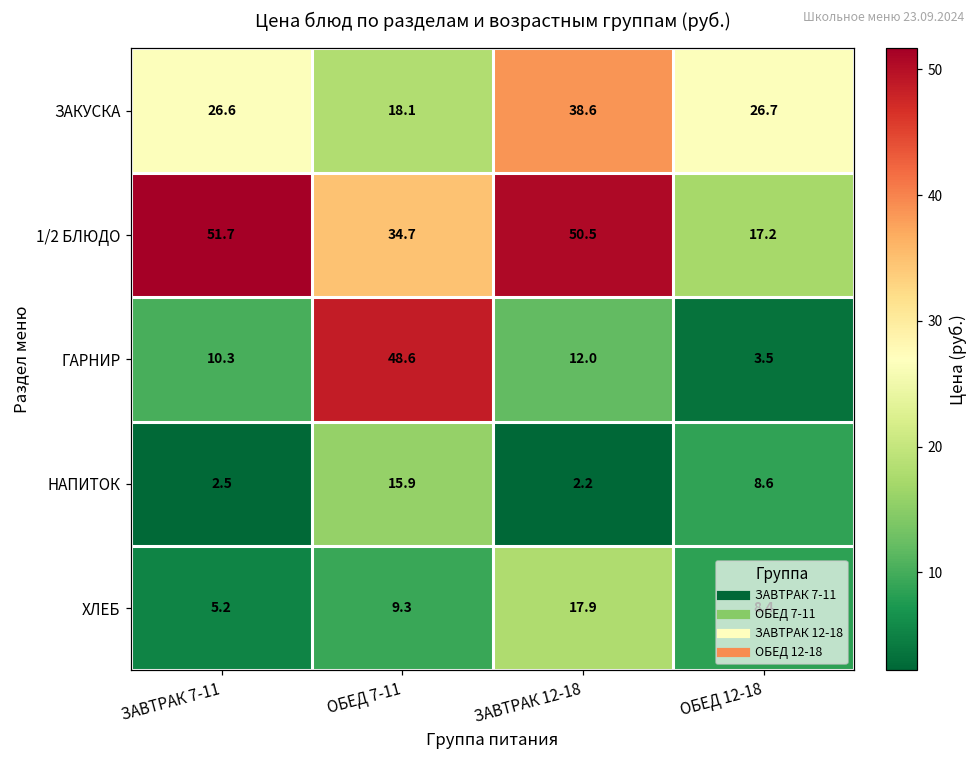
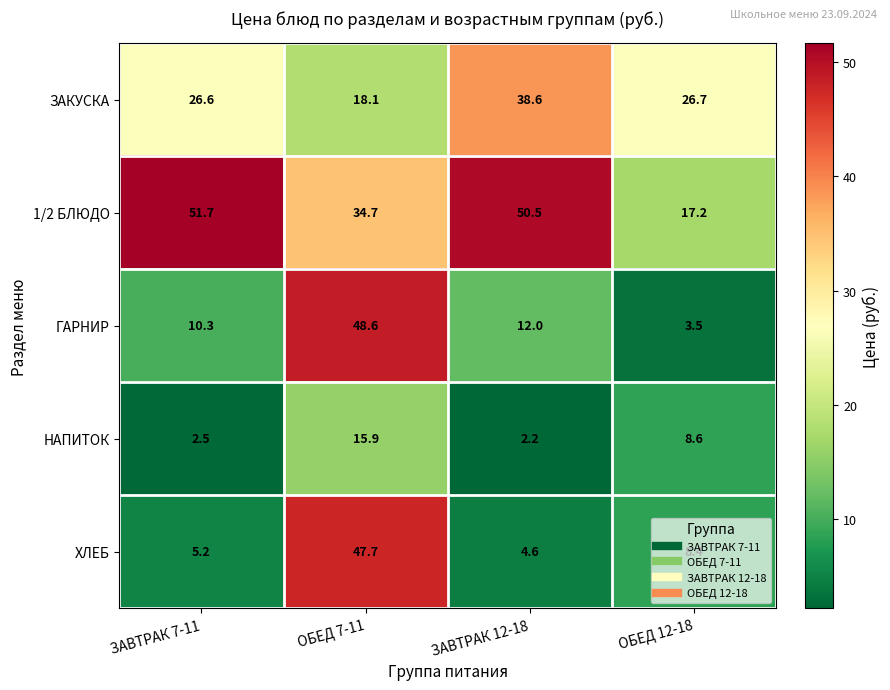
  {
    "ЗАКУСКА": {
      "ЗАВТРАК 7-11": 26.6,
      "ОБЕД 7-11": 18.1,
      "ЗАВТРАК 12-18": 38.6,
      "ОБЕД 12-18": 26.7
    },
    "1/2 БЛЮДО": {
      "ЗАВТРАК 7-11": 51.7,
      "ОБЕД 7-11": 34.7,
      "ЗАВТРАК 12-18": 50.5,
      "ОБЕД 12-18": 17.2
    },
    "ГАРНИР": {
      "ЗАВТРАК 7-11": 10.3,
      "ОБЕД 7-11": 48.6,
      "ЗАВТРАК 12-18": 12.0,
      "ОБЕД 12-18": 3.5
    },
    "НАПИТОК": {
      "ЗАВТРАК 7-11": 2.5,
      "ОБЕД 7-11": 15.9,
      "ЗАВТРАК 12-18": 2.2,
      "ОБЕД 12-18": 8.6
    },
    "ХЛЕБ": {
      "ЗАВТРАК 7-11": 5.2,
-     "ОБЕД 7-11": 9.3,
-     "ЗАВТРАК 12-18": 17.9
+     "ОБЕД 7-11": 47.7,
+     "ЗАВТРАК 12-18": 4.6
    }
  }
